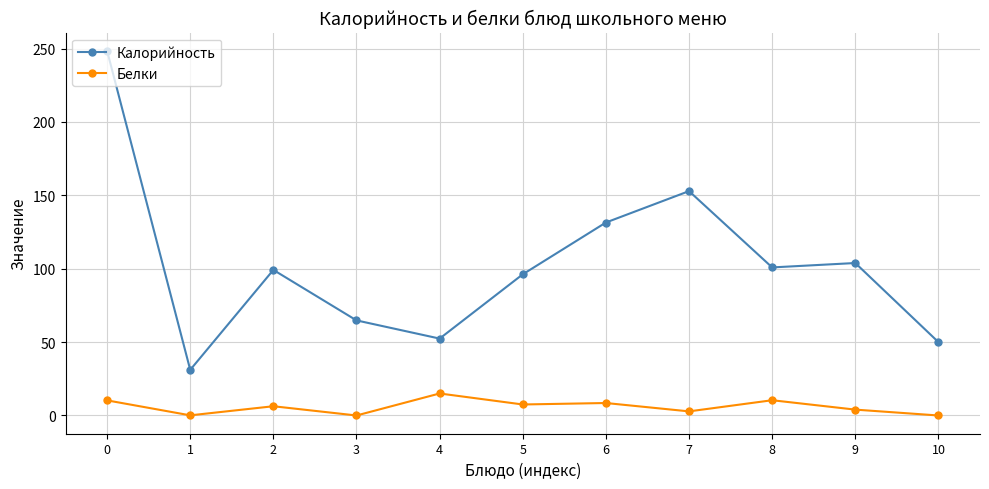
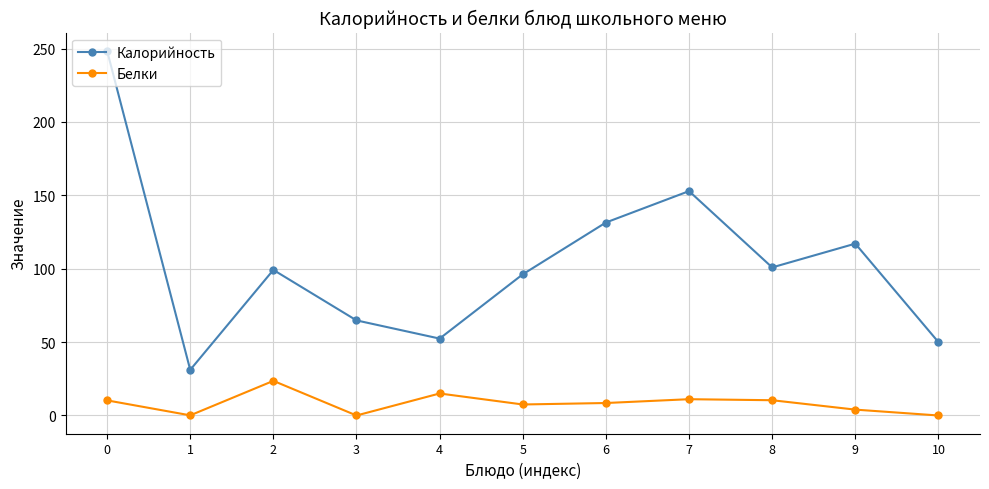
  {
    "Калорийность": {
      "1": 31,
      "2": 99,
      "3": 65,
      "4": 52,
      "5": 96,
      "6": 132,
      "7": 153,
      "8": 101,
-     "9": 104,
+     "9": 117,
      "10": 50
    },
    "Белки": {
      "0": 10,
      "1": 0,
-     "2": 6,
+     "2": 24,
      "3": 0,
      "4": 15,
      "5": 8,
      "6": 9,
-     "7": 3,
+     "7": 11,
      "8": 10,
      "9": 4,
      "10": 0
    }
  }
